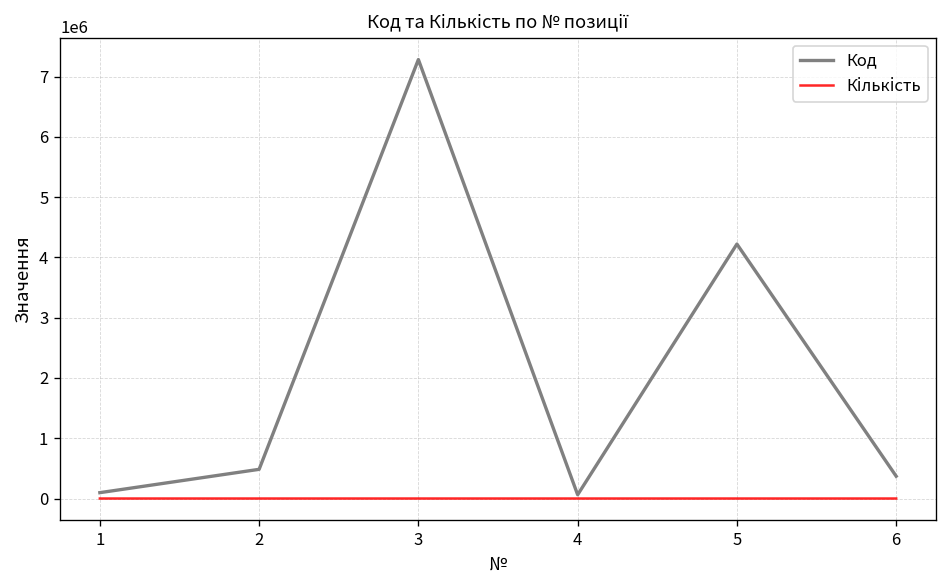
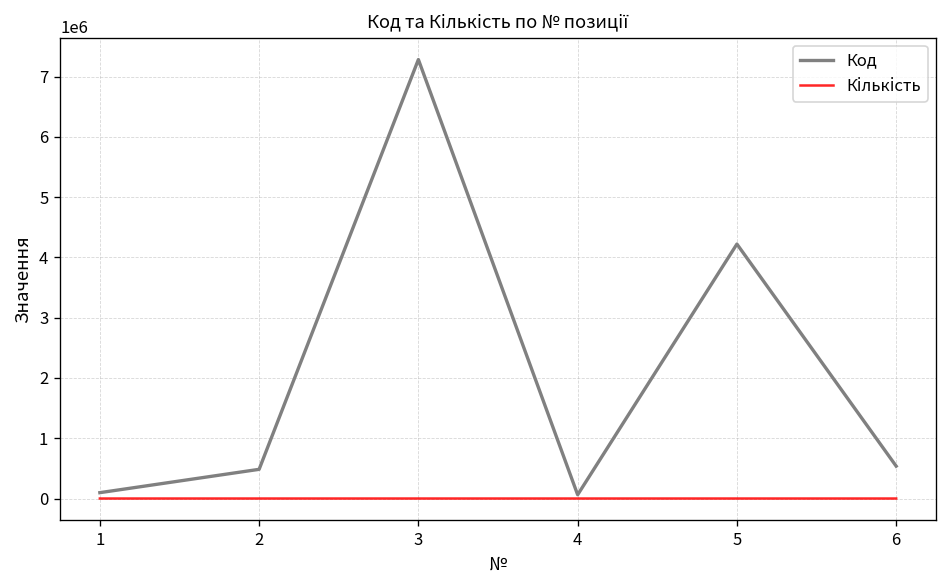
  {
    "Код": {
      "1": 100000,
      "2": 500000,
      "3": 7300000,
      "4": 100000,
      "5": 4200000,
-     "6": 400000
+     "6": 500000
    },
    "Кількість": {
      "1": 0,
      "2": 0,
      "3": 0,
      "4": 0,
      "5": 0,
      "6": 0
    }
  }
